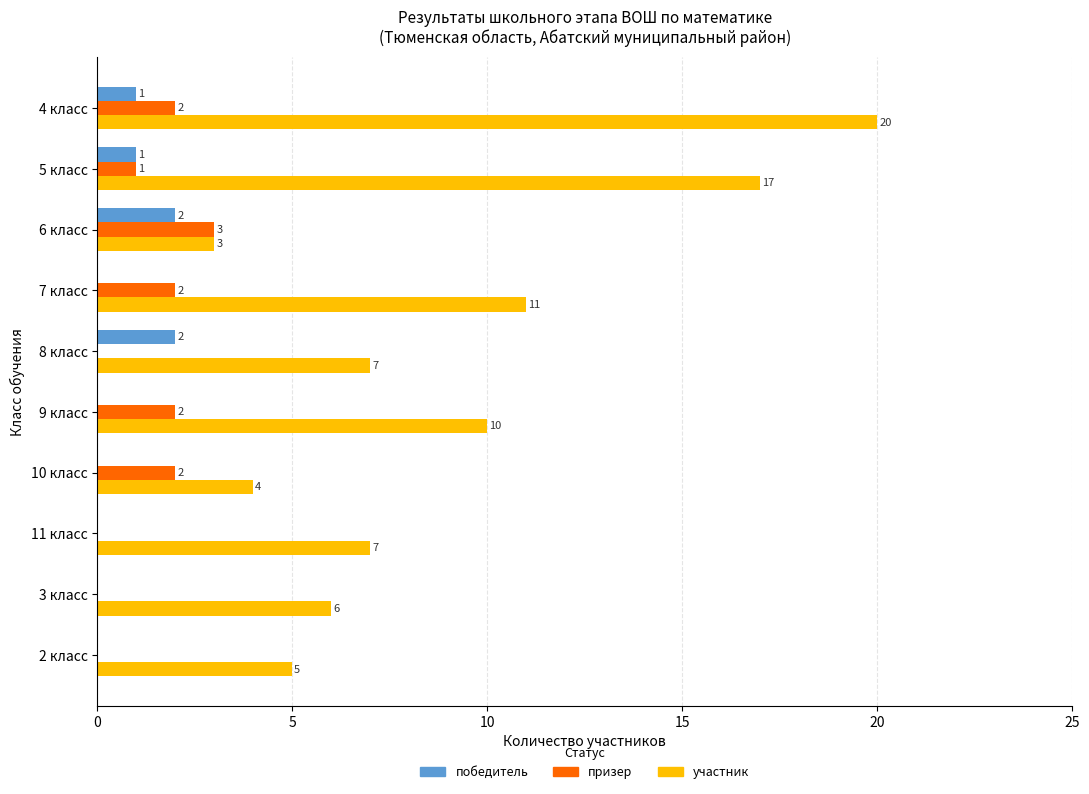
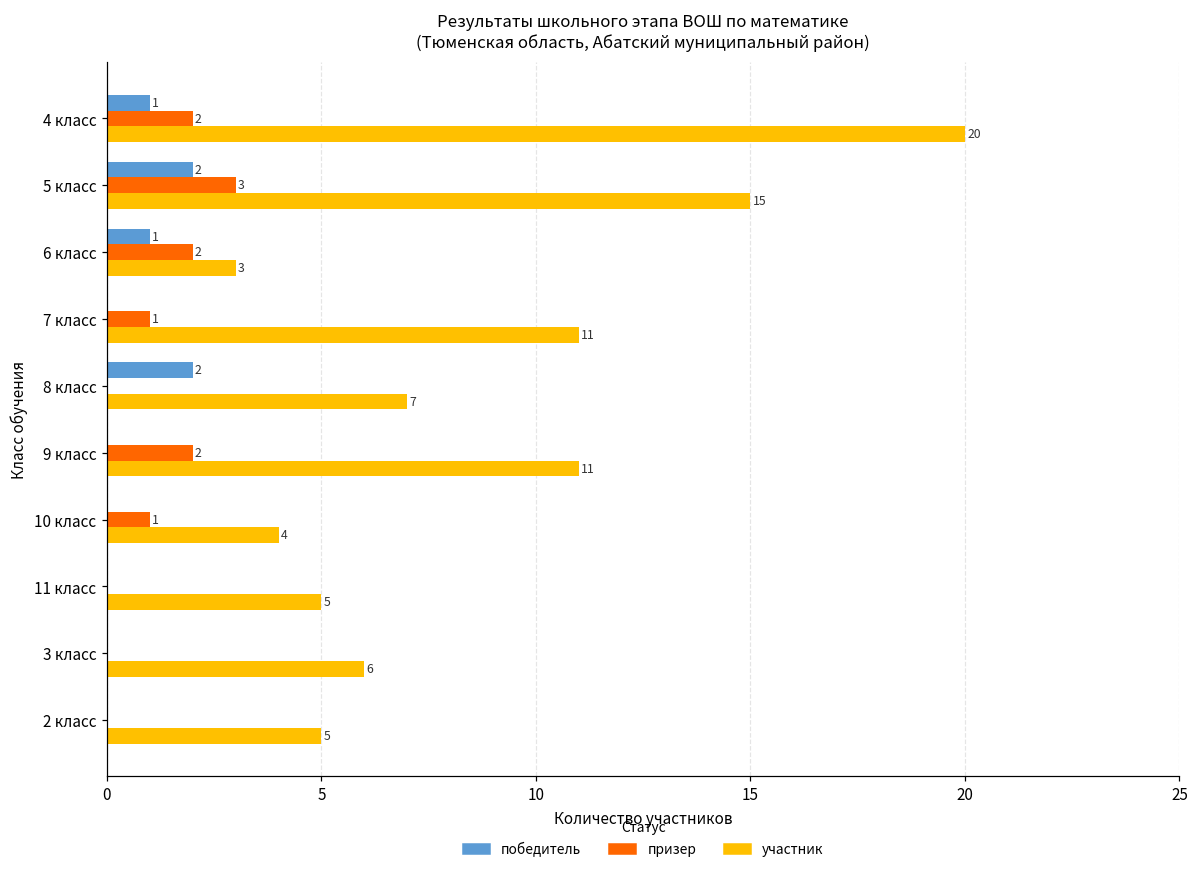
  {
    "победитель": {
      "4 класс": 1,
-     "5 класс": 1,
-     "6 класс": 2,
+     "5 класс": 2,
+     "6 класс": 1,
      "8 класс": 2
    },
    "призер": {
      "4 класс": 2,
-     "5 класс": 1,
-     "6 класс": 3,
-     "7 класс": 2,
+     "5 класс": 3,
+     "6 класс": 2,
+     "7 класс": 1,
      "9 класс": 2,
-     "10 класс": 2
+     "10 класс": 1
    },
    "участник": {
      "4 класс": 20,
-     "5 класс": 17,
+     "5 класс": 15,
      "6 класс": 3,
      "7 класс": 11,
      "8 класс": 7,
-     "9 класс": 10,
+     "9 класс": 11,
      "10 класс": 4,
-     "11 класс": 7,
+     "11 класс": 5,
      "3 класс": 6,
      "2 класс": 5
    }
  }
